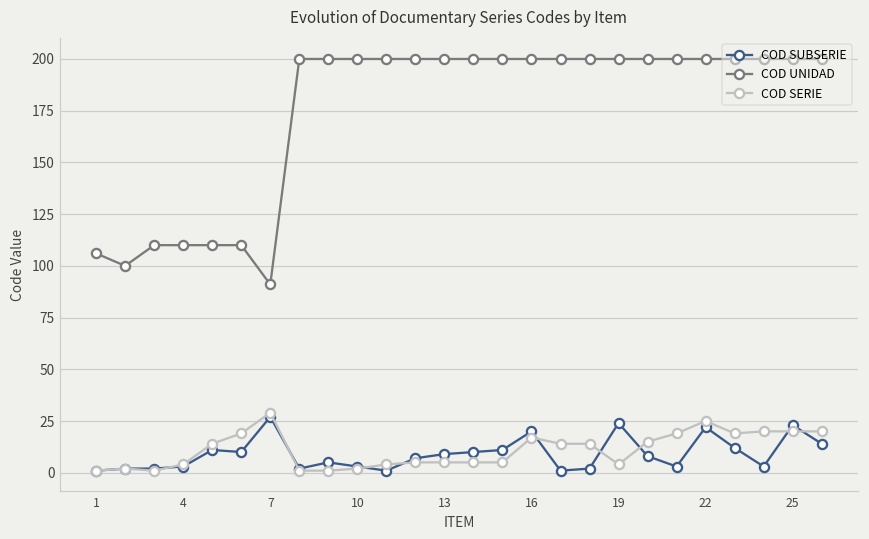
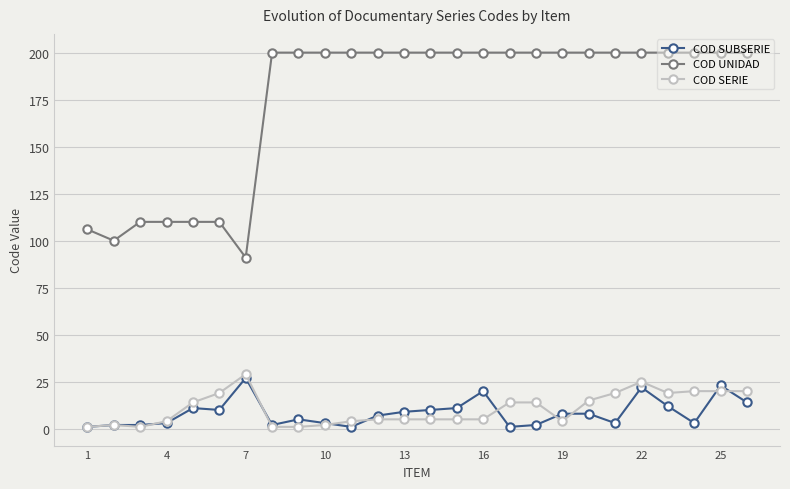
  {
    "COD SUBSERIE": {
      "7": 27,
      "13": 9,
      "16": 20,
-     "19": 24,
+     "19": 8,
      "22": 22,
      "25": 23
    },
    "COD UNIDAD": {
      "1": 106,
      "4": 110,
      "7": 91,
      "10": 200,
      "13": 200,
      "16": 200,
      "19": 200,
      "22": 200
    },
    "COD SERIE": {
      "7": 29,
      "13": 5,
-     "16": 17,
+     "16": 5,
      "19": 4,
      "22": 25,
      "25": 20
    }
  }
